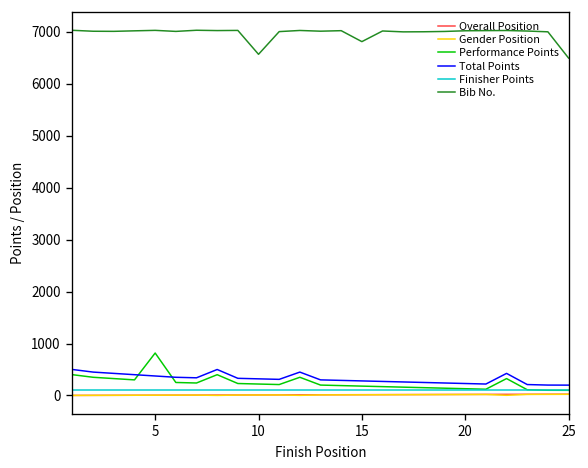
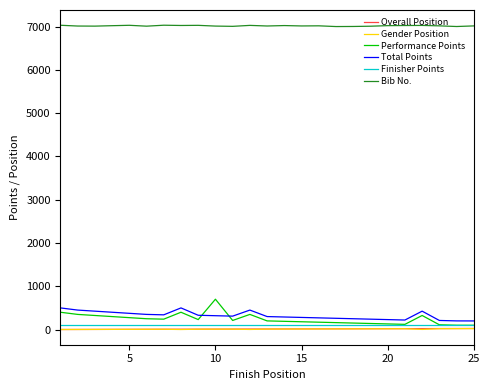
  {
    "Performance Points": {
-     "5": 800,
-     "10": 200,
+     "5": 300,
+     "10": 700,
      "15": 200
    },
    "Total Points": {
      "5": 400,
      "10": 300,
      "15": 300,
      "20": 200,
      "25": 200
    },
    "Finisher Points": {
      "5": 100,
      "10": 100,
      "15": 100
    },
    "Bib No.": {
      "5": 7000,
-     "10": 6600,
-     "15": 6800,
+     "10": 7000,
+     "15": 7000,
      "20": 7000,
-     "25": 6500
+     "25": 7000
    }
  }
